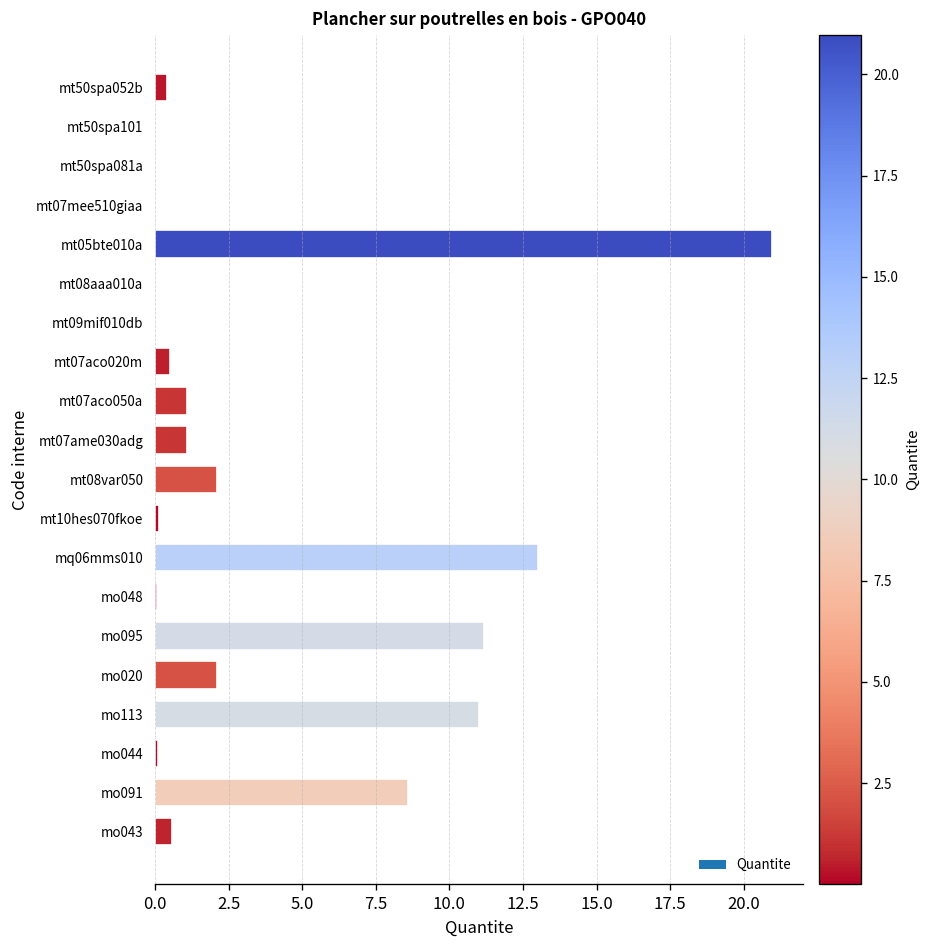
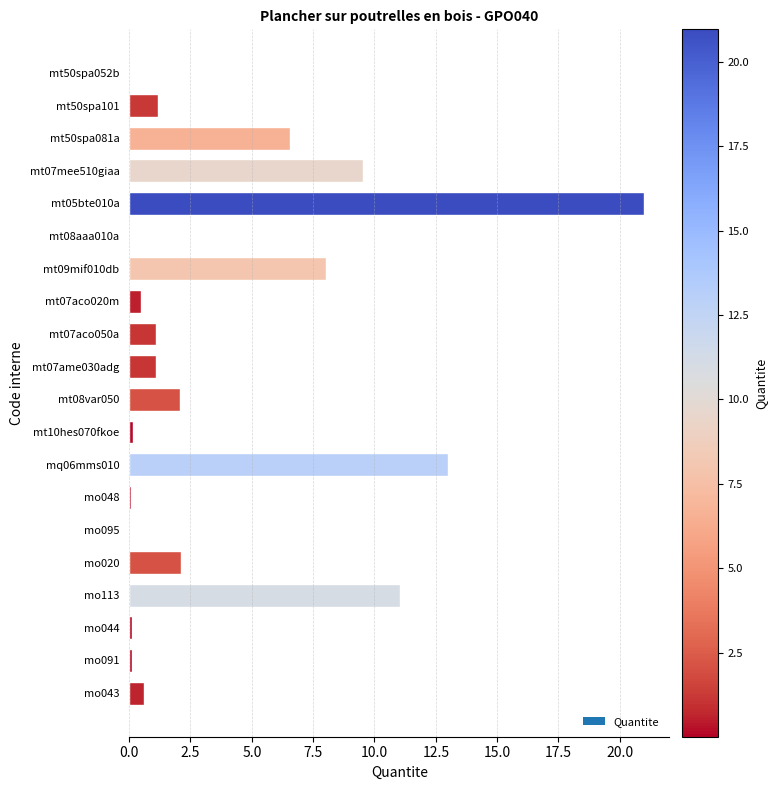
  {
-   "mt50spa052b": 0.4,
-   "mt50spa101": 0.0,
-   "mt50spa081a": 0.0,
-   "mt07mee510giaa": 0.0,
+   "mt50spa052b": 0.0,
+   "mt50spa101": 1.2,
+   "mt50spa081a": 6.6,
+   "mt07mee510giaa": 9.5,
    "mt05bte010a": 21.0,
-   "mt09mif010db": 0.0,
+   "mt09mif010db": 8.0,
    "mt07aco020m": 0.5,
    "mt07aco050a": 1.1,
    "mt07ame030adg": 1.1,
    "mt08var050": 2.1,
    "mt10hes070fkoe": 0.1,
    "mq06mms010": 13.0,
-   "mo095": 11.2,
+   "mo095": 0.0,
    "mo020": 2.1,
    "mo113": 11.0,
-   "mo091": 8.6,
+   "mo091": 0.1,
    "mo043": 0.6
  }
